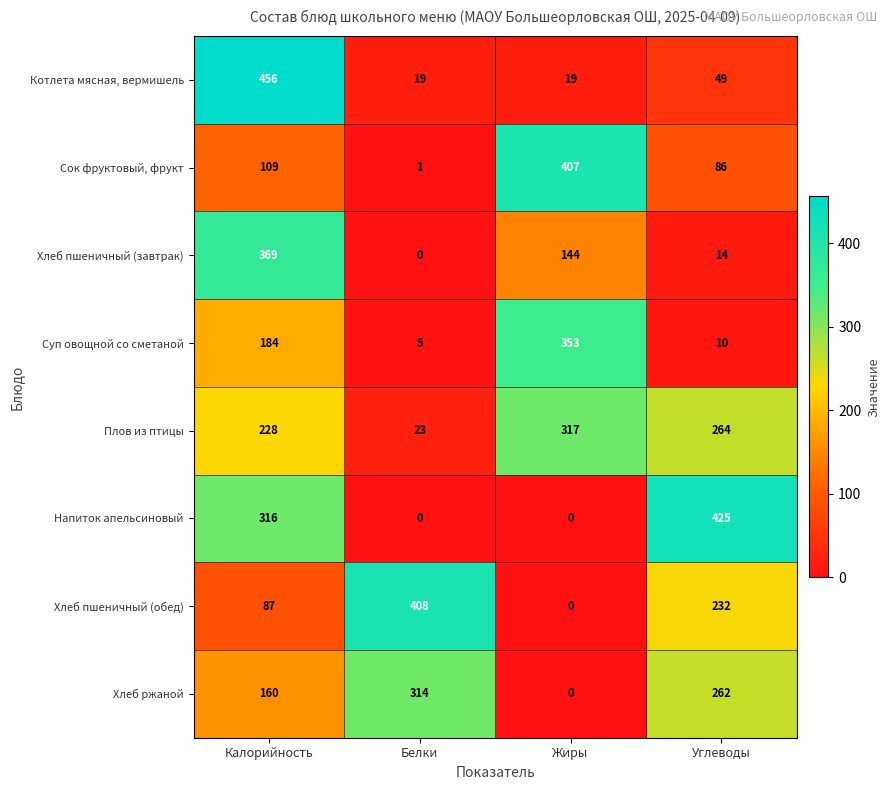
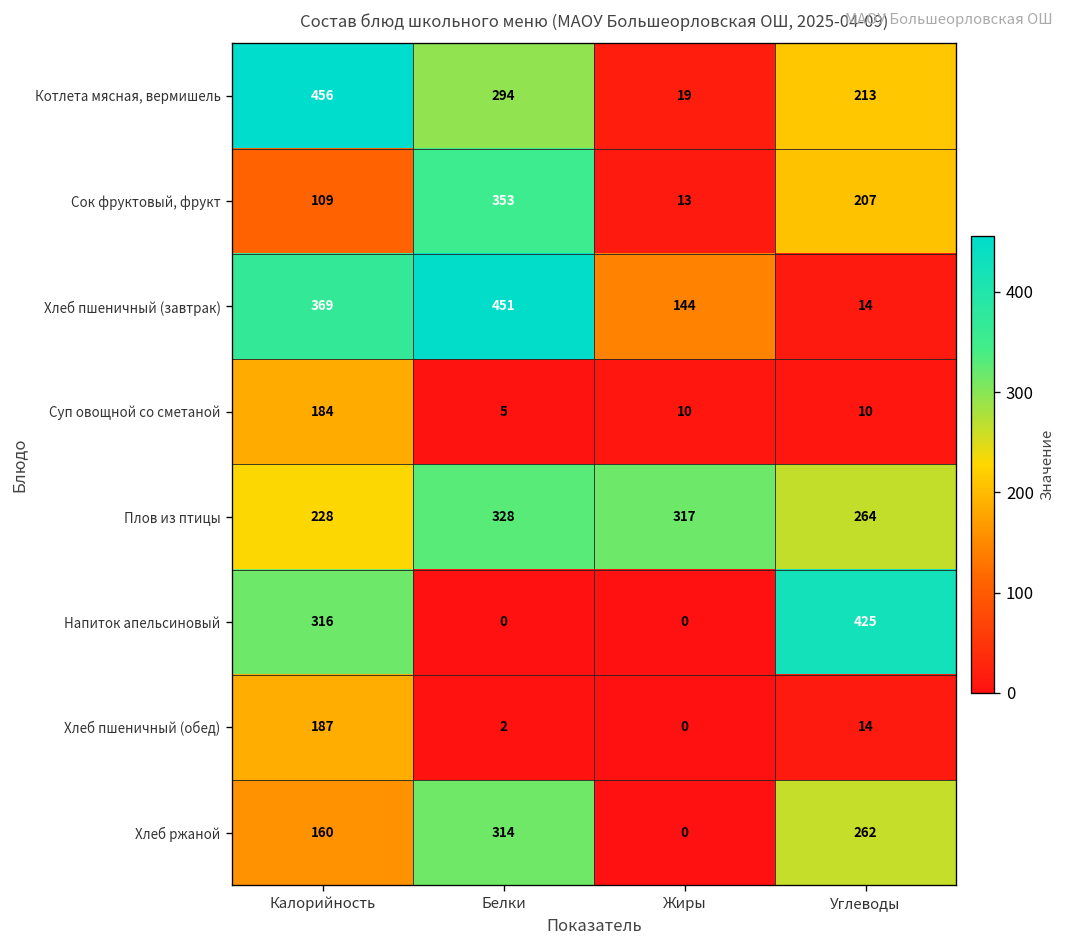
  {
    "Котлета мясная, вермишель": {
      "Калорийность": 456,
-     "Белки": 19,
+     "Белки": 294,
      "Жиры": 19,
-     "Углеводы": 49
+     "Углеводы": 213
    },
    "Сок фруктовый, фрукт": {
      "Калорийность": 109,
-     "Белки": 1,
-     "Жиры": 407,
-     "Углеводы": 86
+     "Белки": 353,
+     "Жиры": 13,
+     "Углеводы": 207
    },
    "Хлеб пшеничный (завтрак)": {
      "Калорийность": 369,
-     "Белки": 0,
+     "Белки": 451,
      "Жиры": 144,
      "Углеводы": 14
    },
    "Суп овощной со сметаной": {
      "Калорийность": 184,
      "Белки": 5,
-     "Жиры": 353,
+     "Жиры": 10,
      "Углеводы": 10
    },
    "Плов из птицы": {
      "Калорийность": 228,
-     "Белки": 23,
+     "Белки": 328,
      "Жиры": 317,
      "Углеводы": 264
    },
    "Напиток апельсиновый": {
      "Калорийность": 316,
      "Белки": 0,
      "Жиры": 0,
      "Углеводы": 425
    },
    "Хлеб пшеничный (обед)": {
-     "Калорийность": 87,
-     "Белки": 408,
+     "Калорийность": 187,
+     "Белки": 2,
      "Жиры": 0,
-     "Углеводы": 232
+     "Углеводы": 14
    },
    "Хлеб ржаной": {
      "Калорийность": 160,
      "Белки": 314,
      "Жиры": 0,
      "Углеводы": 262
    }
  }
